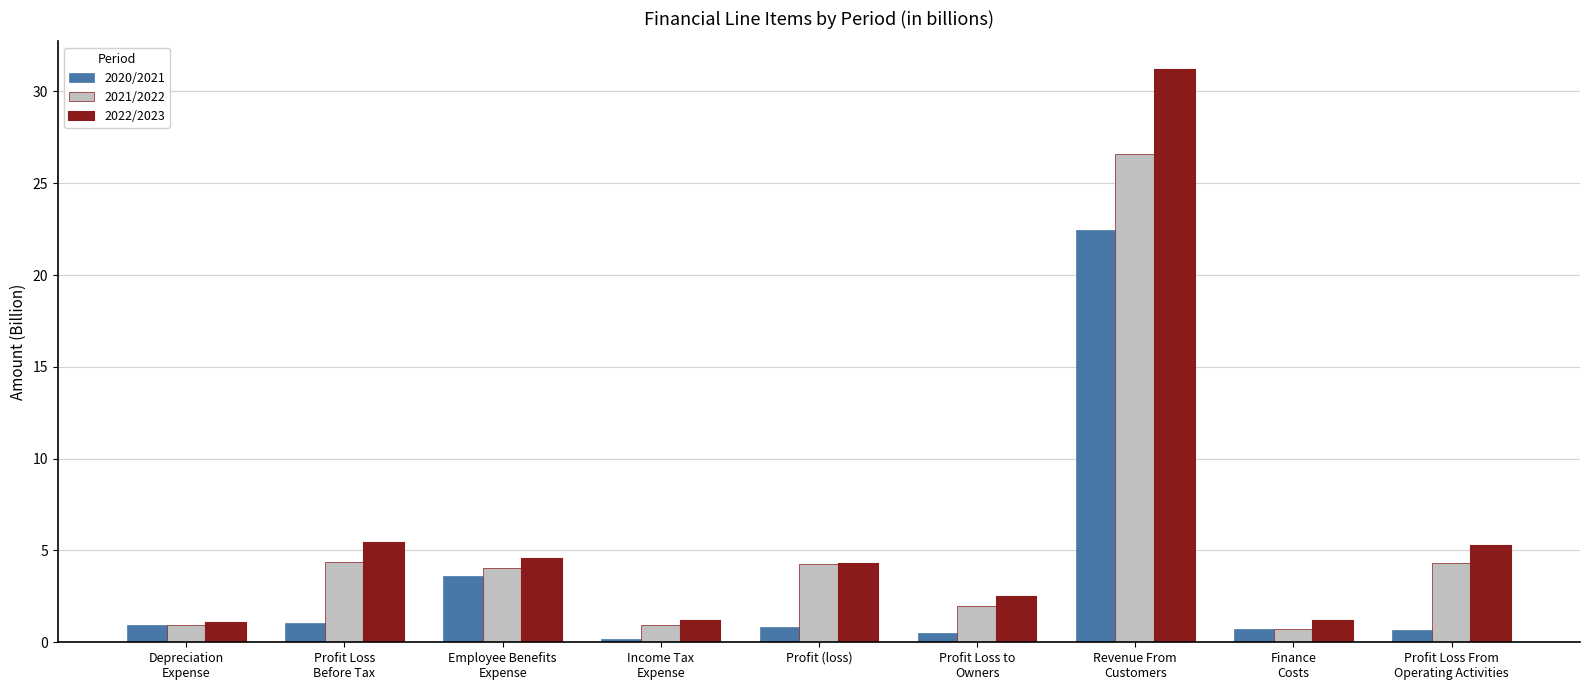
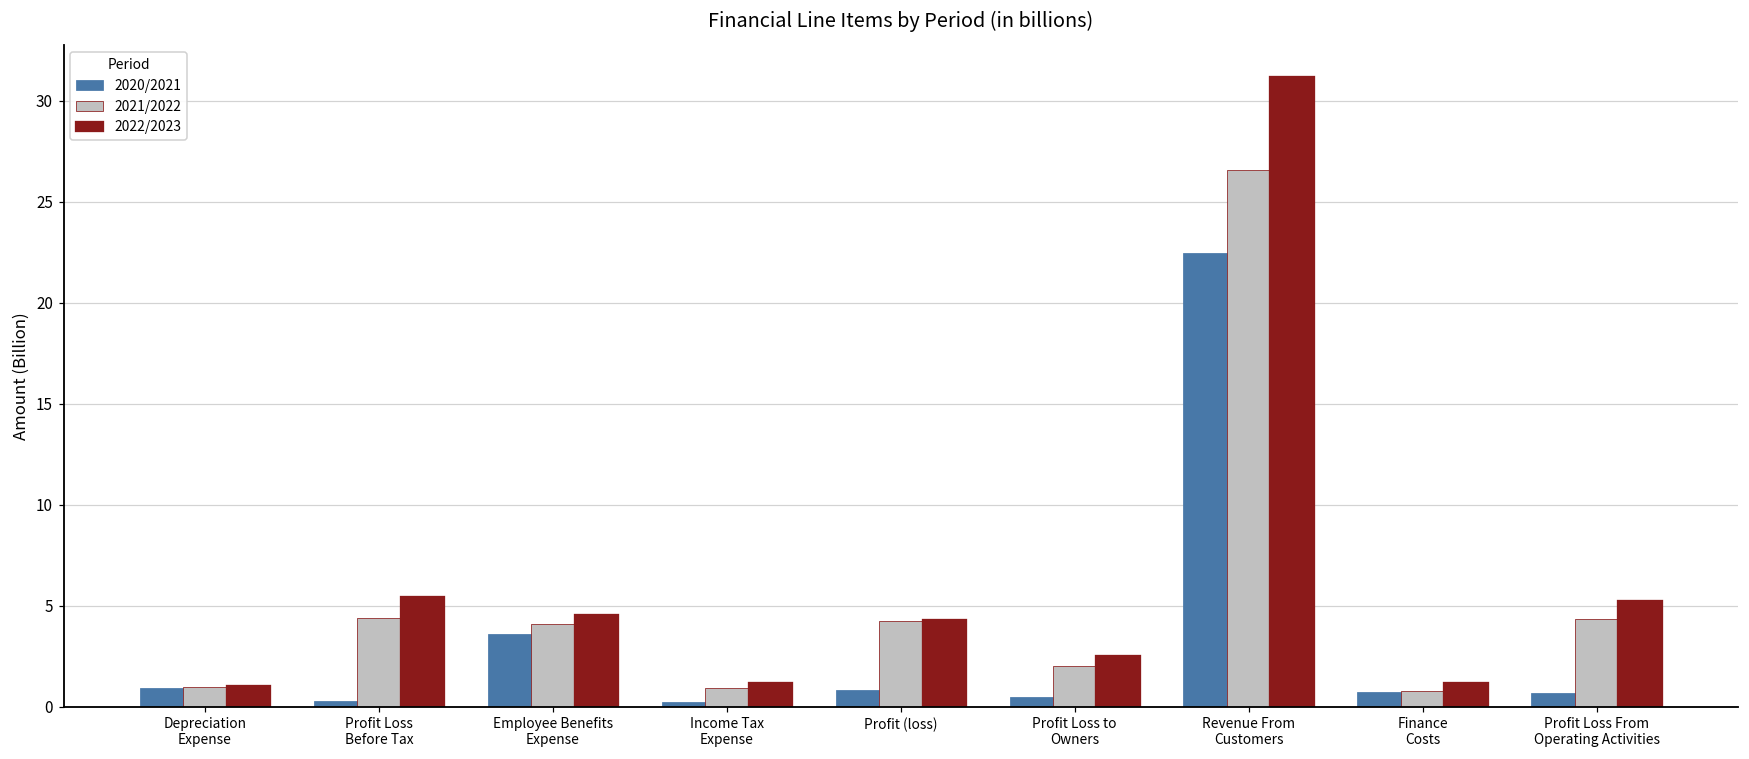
  {
    "2020/2021": {
      "Depreciation Expense": 0.9,
-     "Profit Loss Before Tax": 1.0,
+     "Profit Loss Before Tax": 0.3,
      "Employee Benefits Expense": 3.6,
      "Income Tax Expense": 0.2,
      "Profit (loss)": 0.8,
      "Profit Loss to Owners": 0.5,
      "Revenue From Customers": 22.4,
      "Finance Costs": 0.7,
      "Profit Loss From Operating Activities": 0.7
    },
    "2021/2022": {
      "Depreciation Expense": 1.0,
      "Profit Loss Before Tax": 4.4,
      "Employee Benefits Expense": 4.1,
      "Income Tax Expense": 0.9,
      "Profit (loss)": 4.2,
      "Profit Loss to Owners": 2.0,
      "Revenue From Customers": 26.6,
      "Finance Costs": 0.7,
      "Profit Loss From Operating Activities": 4.3
    },
    "2022/2023": {
      "Depreciation Expense": 1.0,
      "Profit Loss Before Tax": 5.4,
      "Employee Benefits Expense": 4.5,
      "Income Tax Expense": 1.1,
      "Profit (loss)": 4.3,
      "Profit Loss to Owners": 2.5,
      "Revenue From Customers": 31.2,
      "Finance Costs": 1.2,
      "Profit Loss From Operating Activities": 5.2
    }
  }
